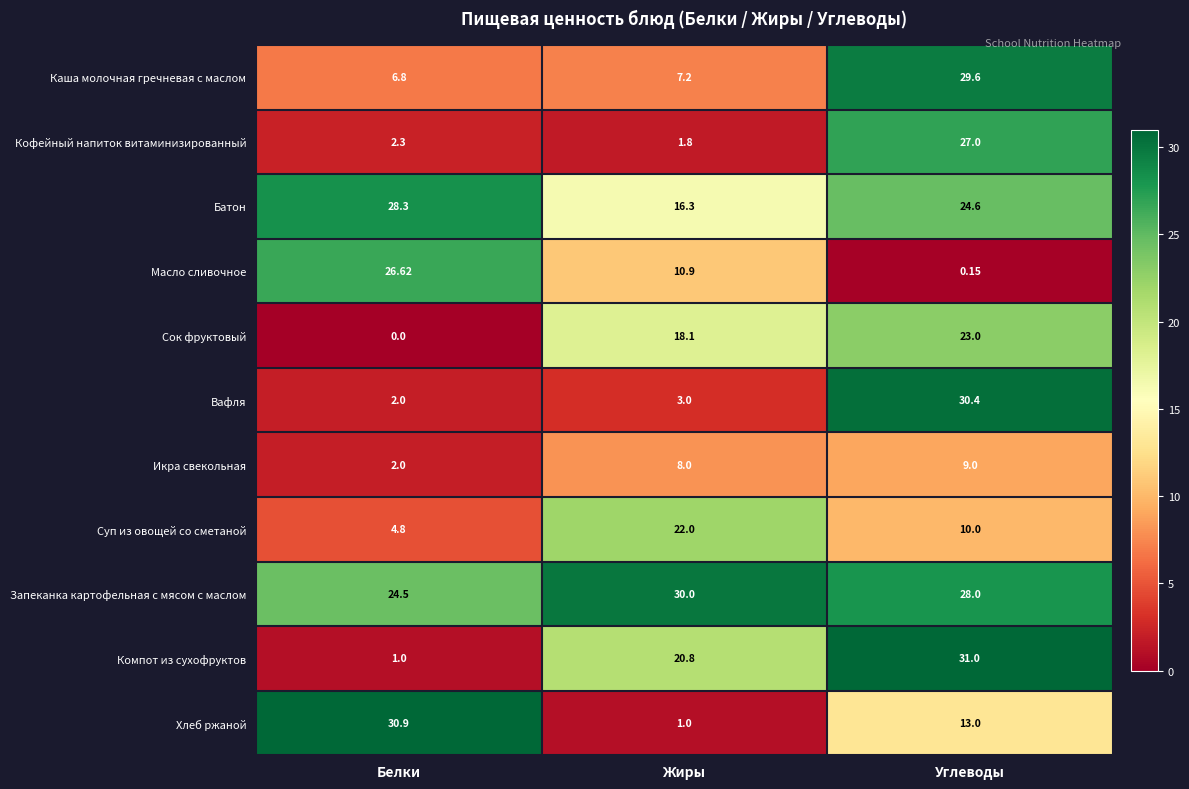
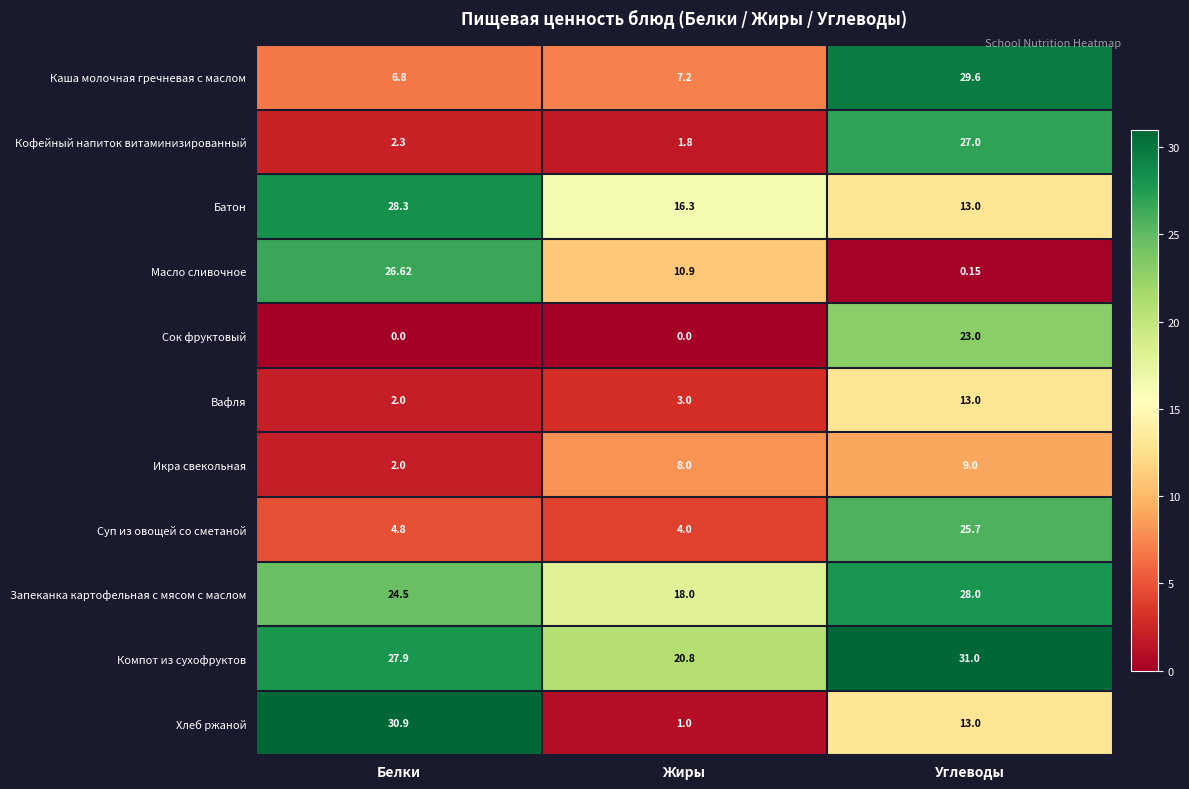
  {
    "Каша молочная гречневая с маслом": {
      "Белки": 6.8,
      "Жиры": 7.2,
      "Углеводы": 29.6
    },
    "Кофейный напиток витаминизированный": {
      "Белки": 2.3,
      "Жиры": 1.8,
      "Углеводы": 27.0
    },
    "Батон": {
      "Белки": 28.3,
      "Жиры": 16.3,
-     "Углеводы": 24.6
+     "Углеводы": 13.0
    },
    "Масло сливочное": {
      "Белки": 26.62,
      "Жиры": 10.9,
      "Углеводы": 0.15
    },
    "Сок фруктовый": {
      "Белки": 0.0,
-     "Жиры": 18.1,
+     "Жиры": 0.0,
      "Углеводы": 23.0
    },
    "Вафля": {
      "Белки": 2.0,
      "Жиры": 3.0,
-     "Углеводы": 30.4
+     "Углеводы": 13.0
    },
    "Икра свекольная": {
      "Белки": 2.0,
      "Жиры": 8.0,
      "Углеводы": 9.0
    },
    "Суп из овощей со сметаной": {
      "Белки": 4.8,
-     "Жиры": 22.0,
-     "Углеводы": 10.0
+     "Жиры": 4.0,
+     "Углеводы": 25.7
    },
    "Запеканка картофельная с мясом с маслом": {
      "Белки": 24.5,
-     "Жиры": 30.0,
+     "Жиры": 18.0,
      "Углеводы": 28.0
    },
    "Компот из сухофруктов": {
-     "Белки": 1.0,
+     "Белки": 27.9,
      "Жиры": 20.8,
      "Углеводы": 31.0
    },
    "Хлеб ржаной": {
      "Белки": 30.9,
      "Жиры": 1.0,
      "Углеводы": 13.0
    }
  }
